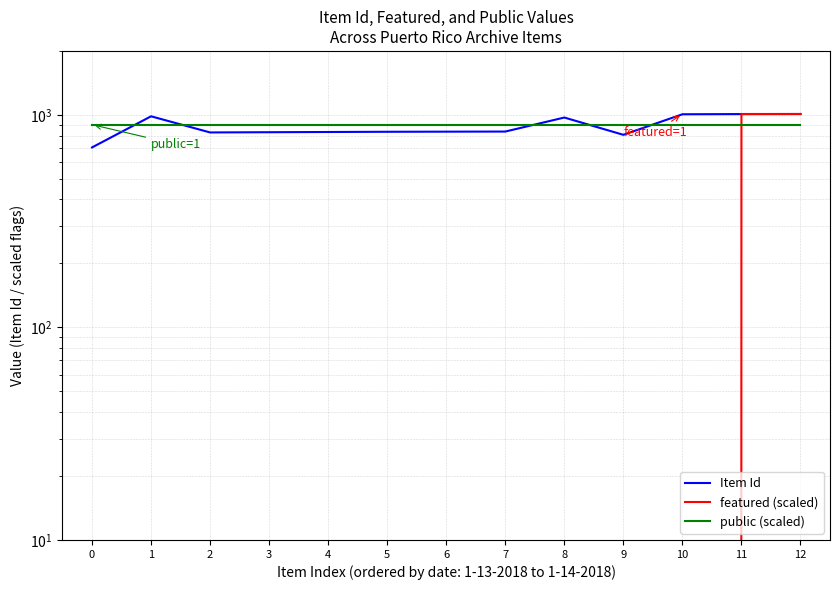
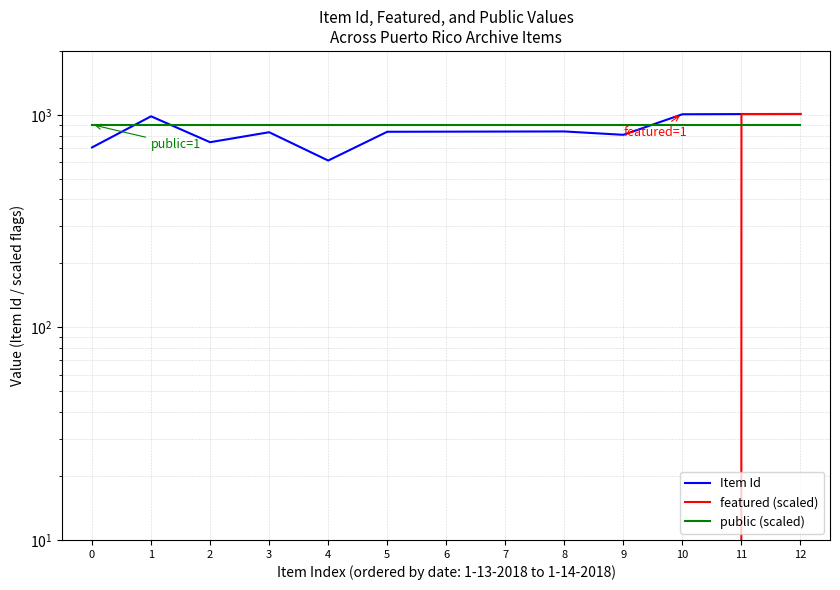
  {
    "Item Id": {
      "0": 700,
      "1": 1000,
-     "2": 830,
+     "2": 740,
      "3": 830,
-     "4": 830,
+     "4": 610,
      "5": 830,
      "6": 830,
      "7": 840,
-     "8": 1000,
+     "8": 840,
      "10": 1000
    },
    "public (scaled)": {
      "0": 900,
      "2": 900,
      "3": 900,
      "4": 900,
      "5": 900,
      "6": 900,
      "7": 900,
      "8": 900,
      "11": 900,
      "12": 900
    }
  }
